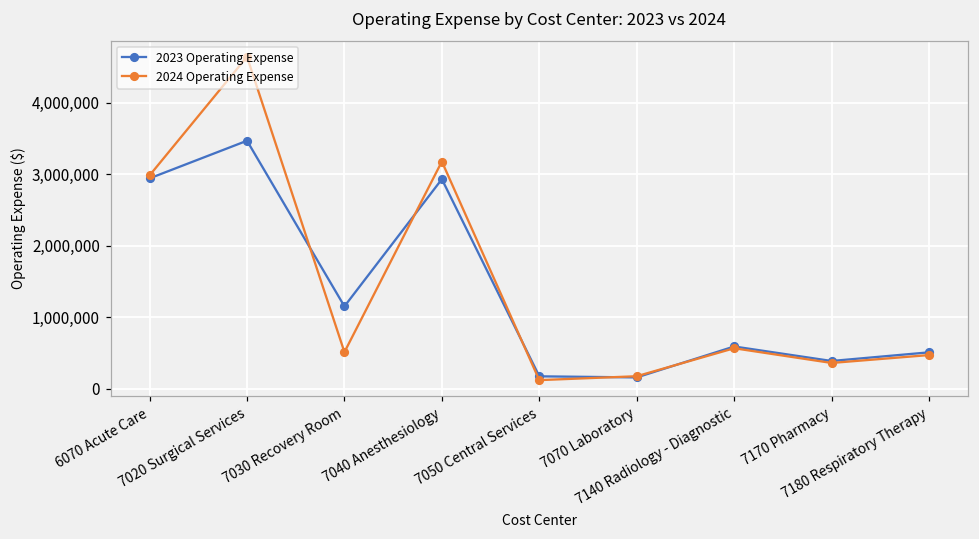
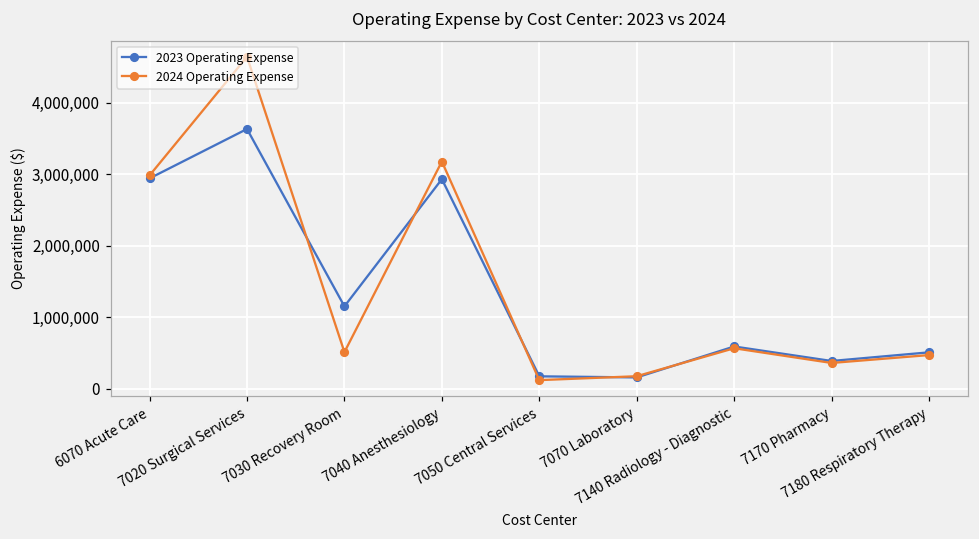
  {
    "2023 Operating Expense": {
      "6070 Acute Care": "2,900,000",
-     "7020 Surgical Services": "3,500,000",
+     "7020 Surgical Services": "3,600,000",
      "7030 Recovery Room": "1,200,000",
      "7040 Anesthesiology": "2,900,000",
      "7050 Central Services": "200,000"
    },
    "2024 Operating Expense": {
      "6070 Acute Care": "3,000,000",
      "7030 Recovery Room": "500,000",
      "7040 Anesthesiology": "3,200,000",
      "7050 Central Services": "100,000"
    }
  }
